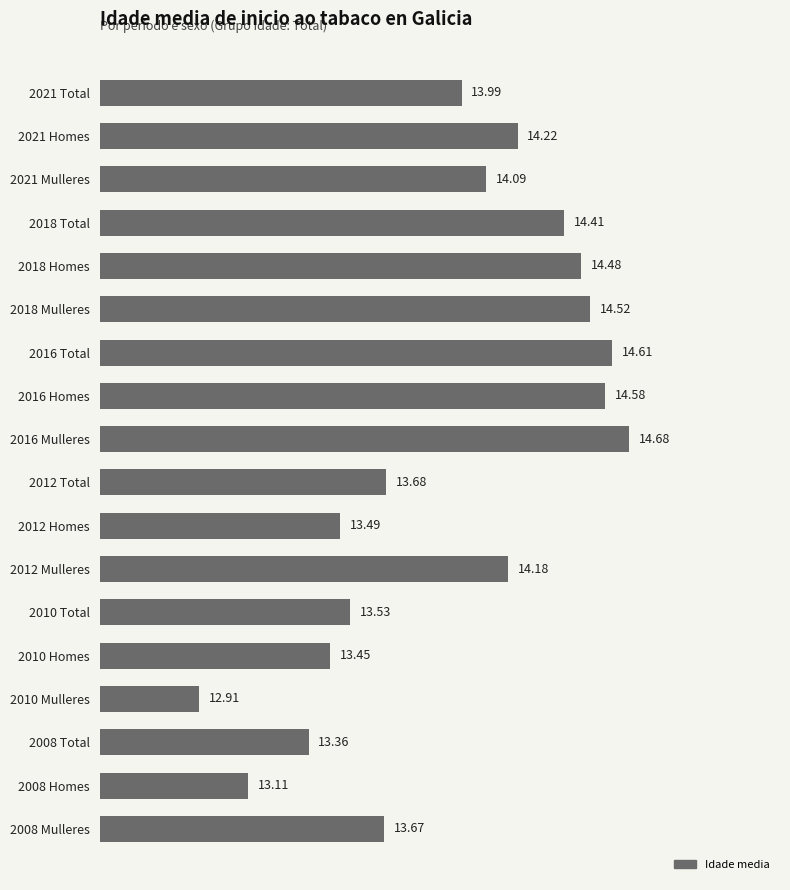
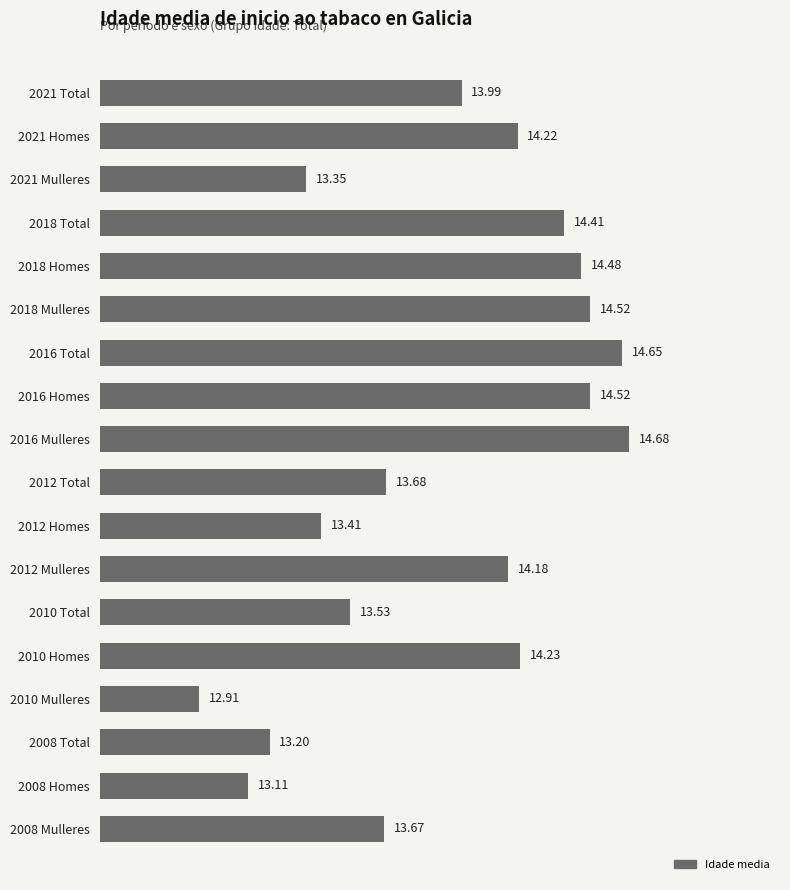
  {
    "2021 Total": 13.99,
    "2021 Homes": 14.22,
-   "2021 Mulleres": 14.09,
+   "2021 Mulleres": 13.35,
    "2018 Total": 14.41,
    "2018 Homes": 14.48,
    "2018 Mulleres": 14.52,
-   "2016 Total": 14.61,
-   "2016 Homes": 14.58,
+   "2016 Total": 14.65,
+   "2016 Homes": 14.52,
    "2016 Mulleres": 14.68,
    "2012 Total": 13.68,
-   "2012 Homes": 13.49,
+   "2012 Homes": 13.41,
    "2012 Mulleres": 14.18,
    "2010 Total": 13.53,
-   "2010 Homes": 13.45,
+   "2010 Homes": 14.23,
    "2010 Mulleres": 12.91,
-   "2008 Total": 13.36,
+   "2008 Total": 13.20,
    "2008 Homes": 13.11,
    "2008 Mulleres": 13.67
  }
